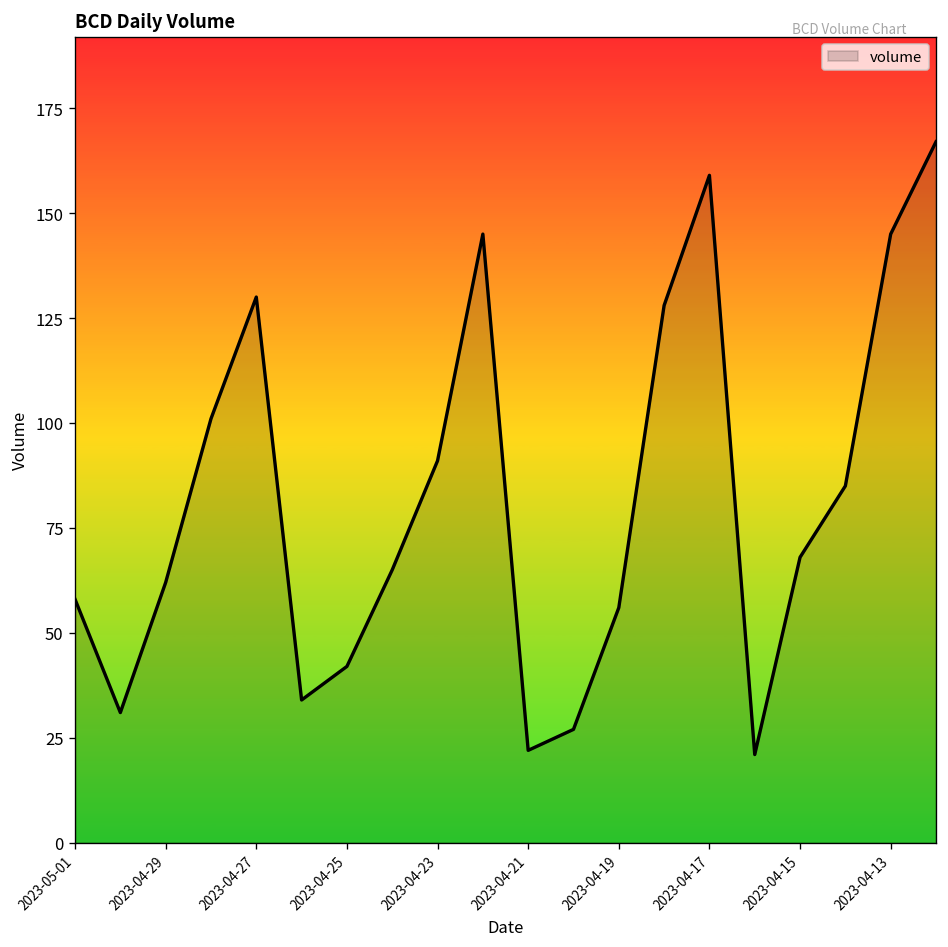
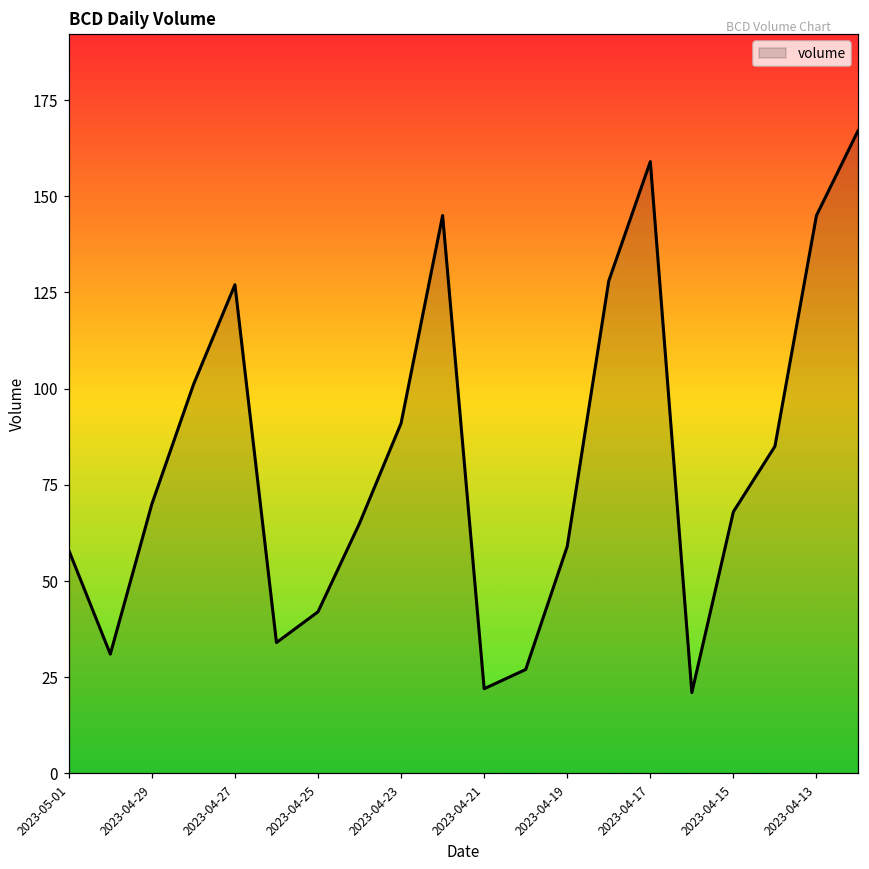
  {
    "2023-05-01": 58,
-   "2023-04-29": 62,
-   "2023-04-27": 130,
+   "2023-04-29": 70,
+   "2023-04-27": 127,
    "2023-04-25": 42,
    "2023-04-23": 91,
    "2023-04-21": 22,
-   "2023-04-19": 56,
+   "2023-04-19": 59,
    "2023-04-17": 159,
    "2023-04-15": 68,
    "2023-04-13": 145
  }
